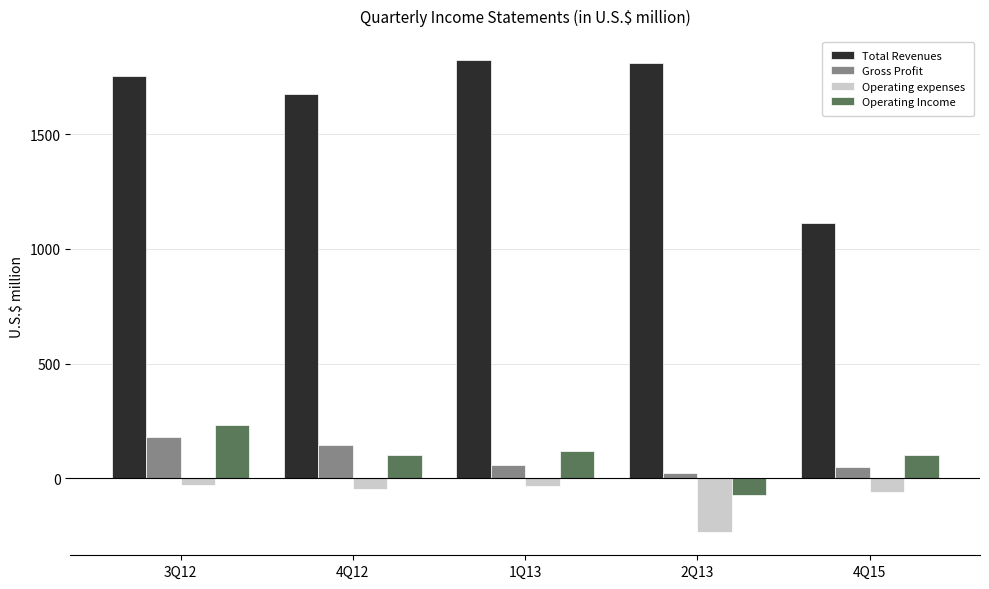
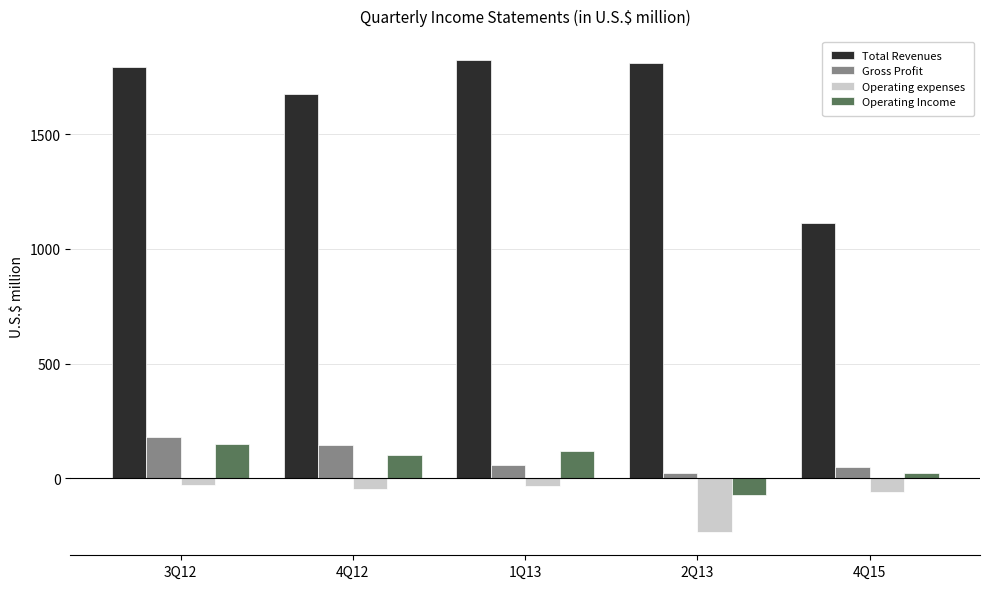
  {
    "Total Revenues": {
-     "3Q12": 1750,
+     "3Q12": 1800,
      "4Q12": 1670,
      "1Q13": 1830,
      "2Q13": 1810,
      "4Q15": 1110
    },
    "Gross Profit": {
      "3Q12": 180,
      "4Q12": 150,
      "1Q13": 60,
      "2Q13": 20,
      "4Q15": 50
    },
    "Operating expenses": {
      "3Q12": -30,
      "4Q12": -50,
      "1Q13": -30,
      "2Q13": -230,
      "4Q15": -60
    },
    "Operating Income": {
-     "3Q12": 230,
+     "3Q12": 150,
      "4Q12": 100,
      "1Q13": 120,
      "2Q13": -80,
-     "4Q15": 100
+     "4Q15": 20
    }
  }
